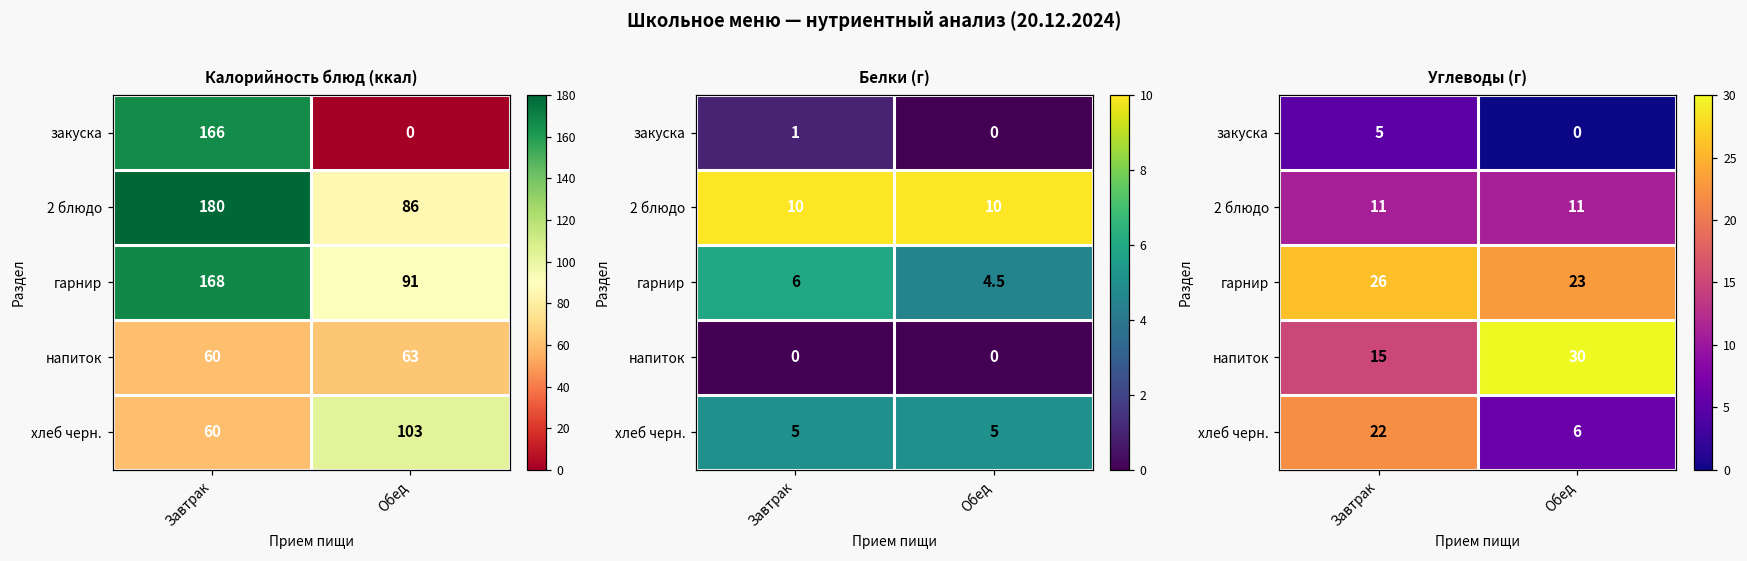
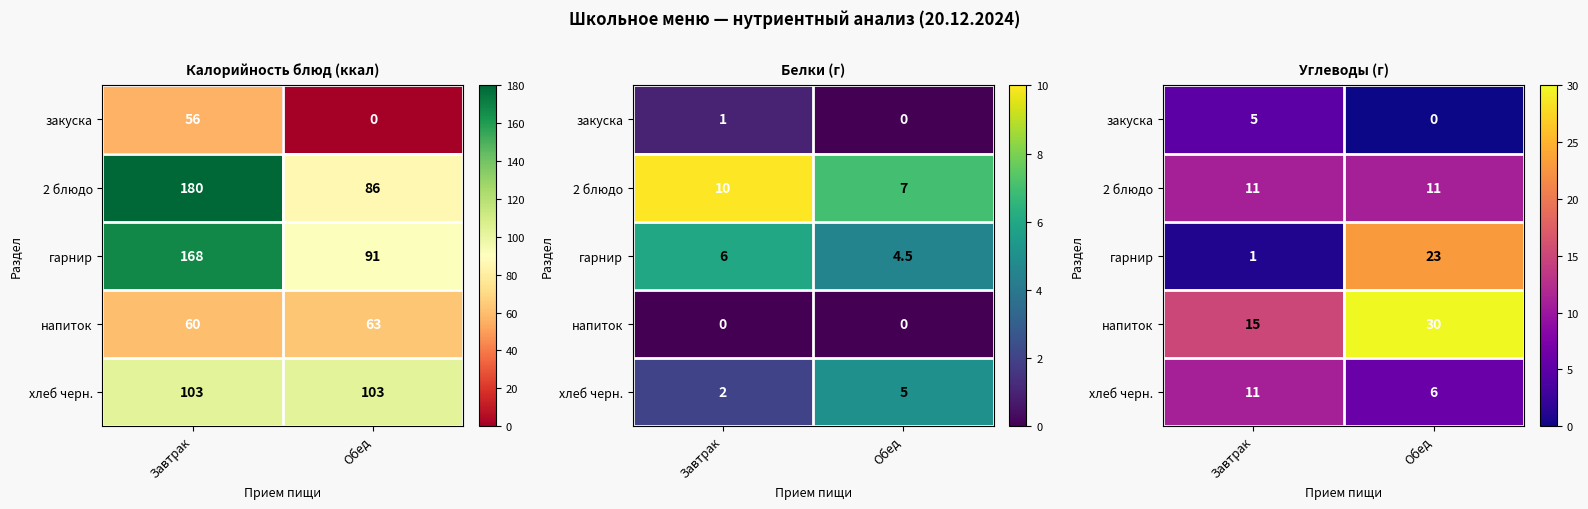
  {
    "Калорийность блюд (ккал)": {
      "закуска": {
-       "Завтрак": 166,
+       "Завтрак": 56,
        "Обед": 0
      },
      "2 блюдо": {
        "Завтрак": 180,
        "Обед": 86
      },
      "гарнир": {
        "Завтрак": 168,
        "Обед": 91
      },
      "напиток": {
        "Завтрак": 60,
        "Обед": 63
      },
      "хлеб черн.": {
-       "Завтрак": 60,
+       "Завтрак": 103,
        "Обед": 103
      }
    },
    "Белки (г)": {
      "закуска": {
        "Завтрак": 1,
        "Обед": 0
      },
      "2 блюдо": {
        "Завтрак": 10,
-       "Обед": 10
+       "Обед": 7
      },
      "гарнир": {
        "Завтрак": 6,
        "Обед": 4.5
      },
      "напиток": {
        "Завтрак": 0,
        "Обед": 0
      },
      "хлеб черн.": {
-       "Завтрак": 5,
+       "Завтрак": 2,
        "Обед": 5
      }
    },
    "Углеводы (г)": {
      "закуска": {
        "Завтрак": 5,
        "Обед": 0
      },
      "2 блюдо": {
        "Завтрак": 11,
        "Обед": 11
      },
      "гарнир": {
-       "Завтрак": 26,
+       "Завтрак": 1,
        "Обед": 23
      },
      "напиток": {
        "Завтрак": 15,
        "Обед": 30
      },
      "хлеб черн.": {
-       "Завтрак": 22,
+       "Завтрак": 11,
        "Обед": 6
      }
    }
  }
